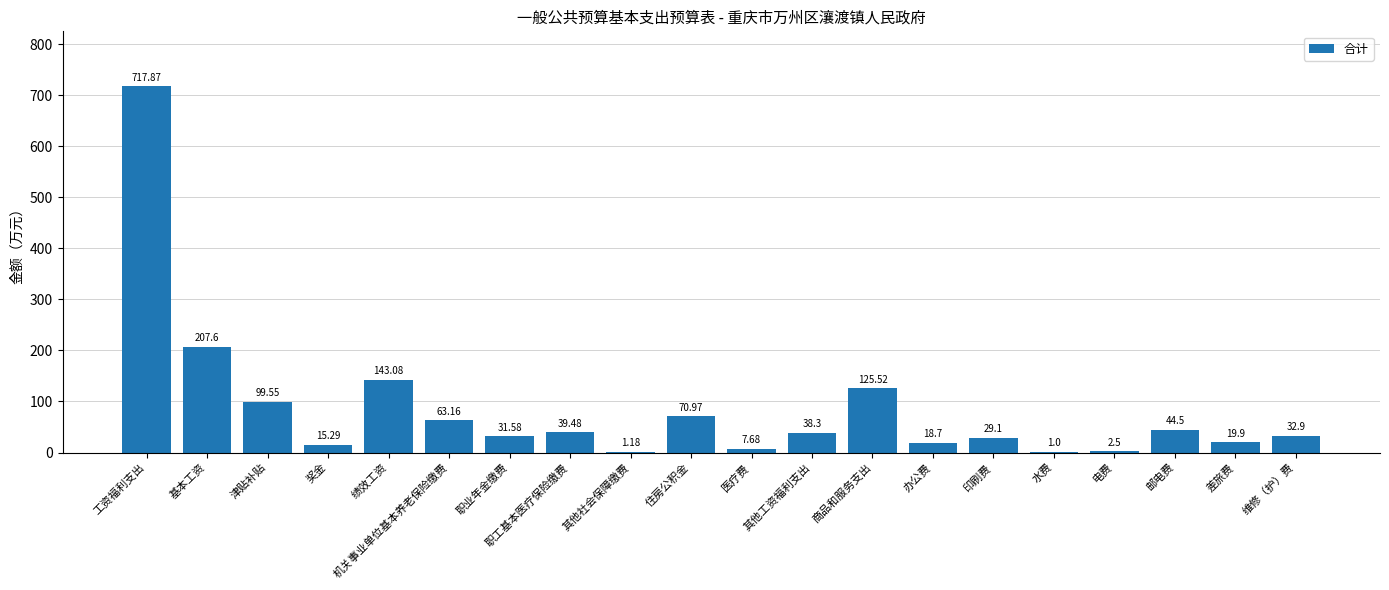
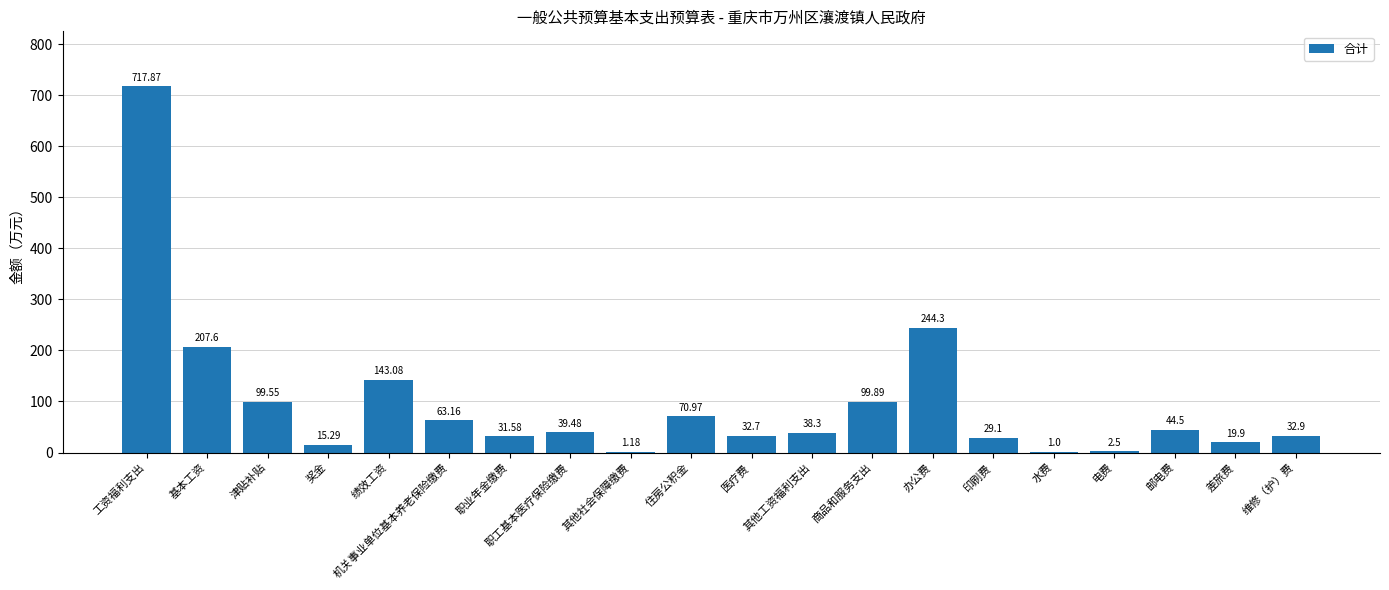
  {
    "工资福利支出": 717.87,
    "基本工资": 207.6,
    "津贴补贴": 99.55,
    "奖金": 15.29,
    "绩效工资": 143.08,
    "机关事业单位基本养老保险缴费": 63.16,
    "职业年金缴费": 31.58,
    "职工基本医疗保险缴费": 39.48,
    "其他社会保障缴费": 1.18,
    "住房公积金": 70.97,
-   "医疗费": 7.68,
+   "医疗费": 32.7,
    "其他工资福利支出": 38.3,
-   "商品和服务支出": 125.52,
-   "办公费": 18.7,
+   "商品和服务支出": 99.89,
+   "办公费": 244.3,
    "印刷费": 29.1,
    "水费": 1.0,
    "电费": 2.5,
    "邮电费": 44.5,
    "差旅费": 19.9,
    "维修（护）费": 32.9
  }
